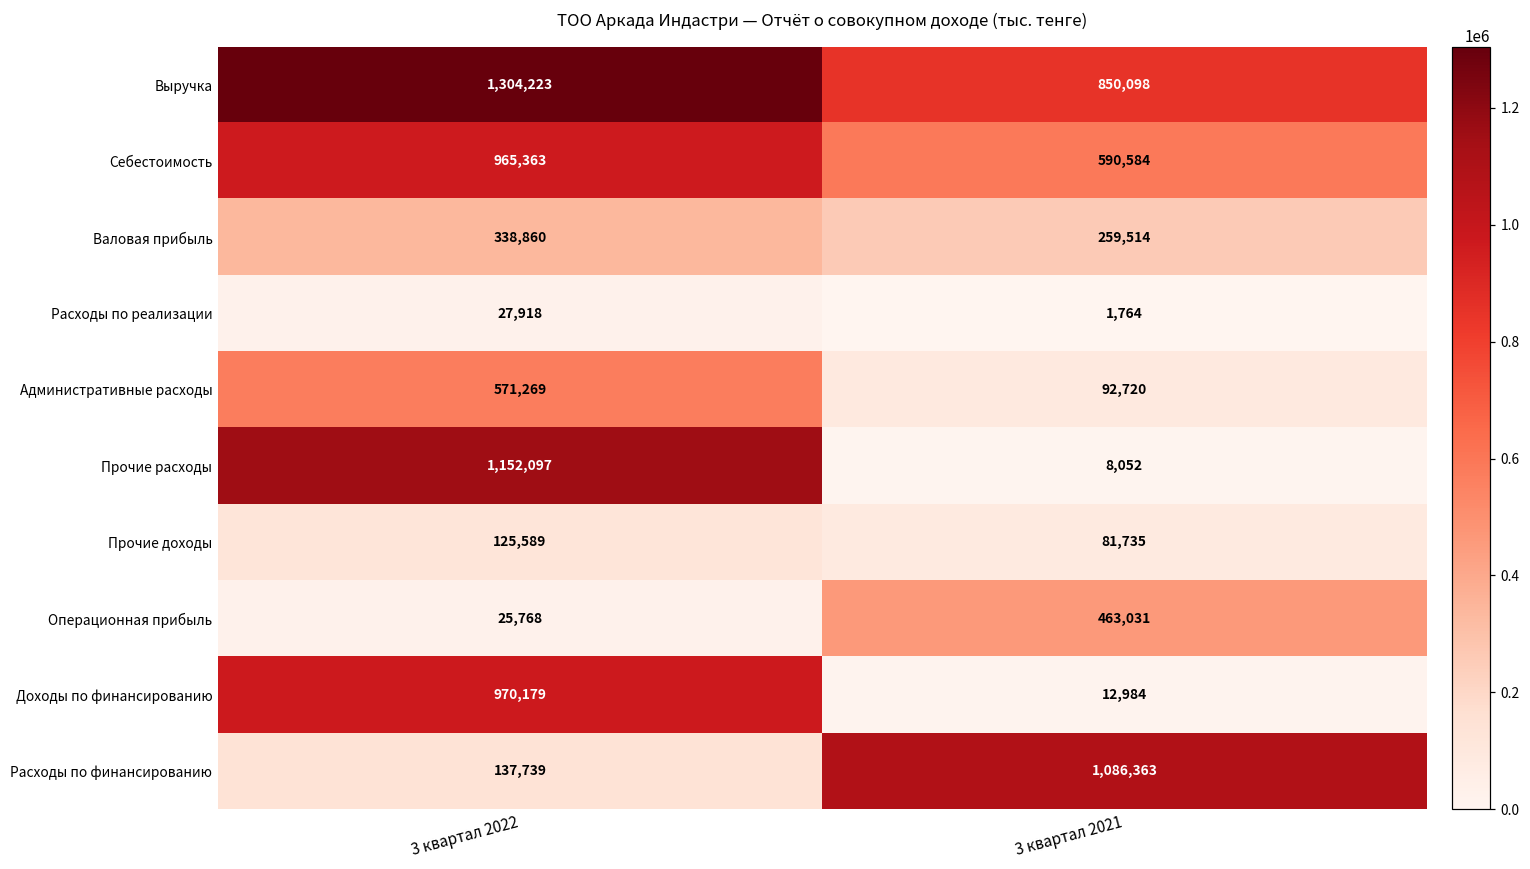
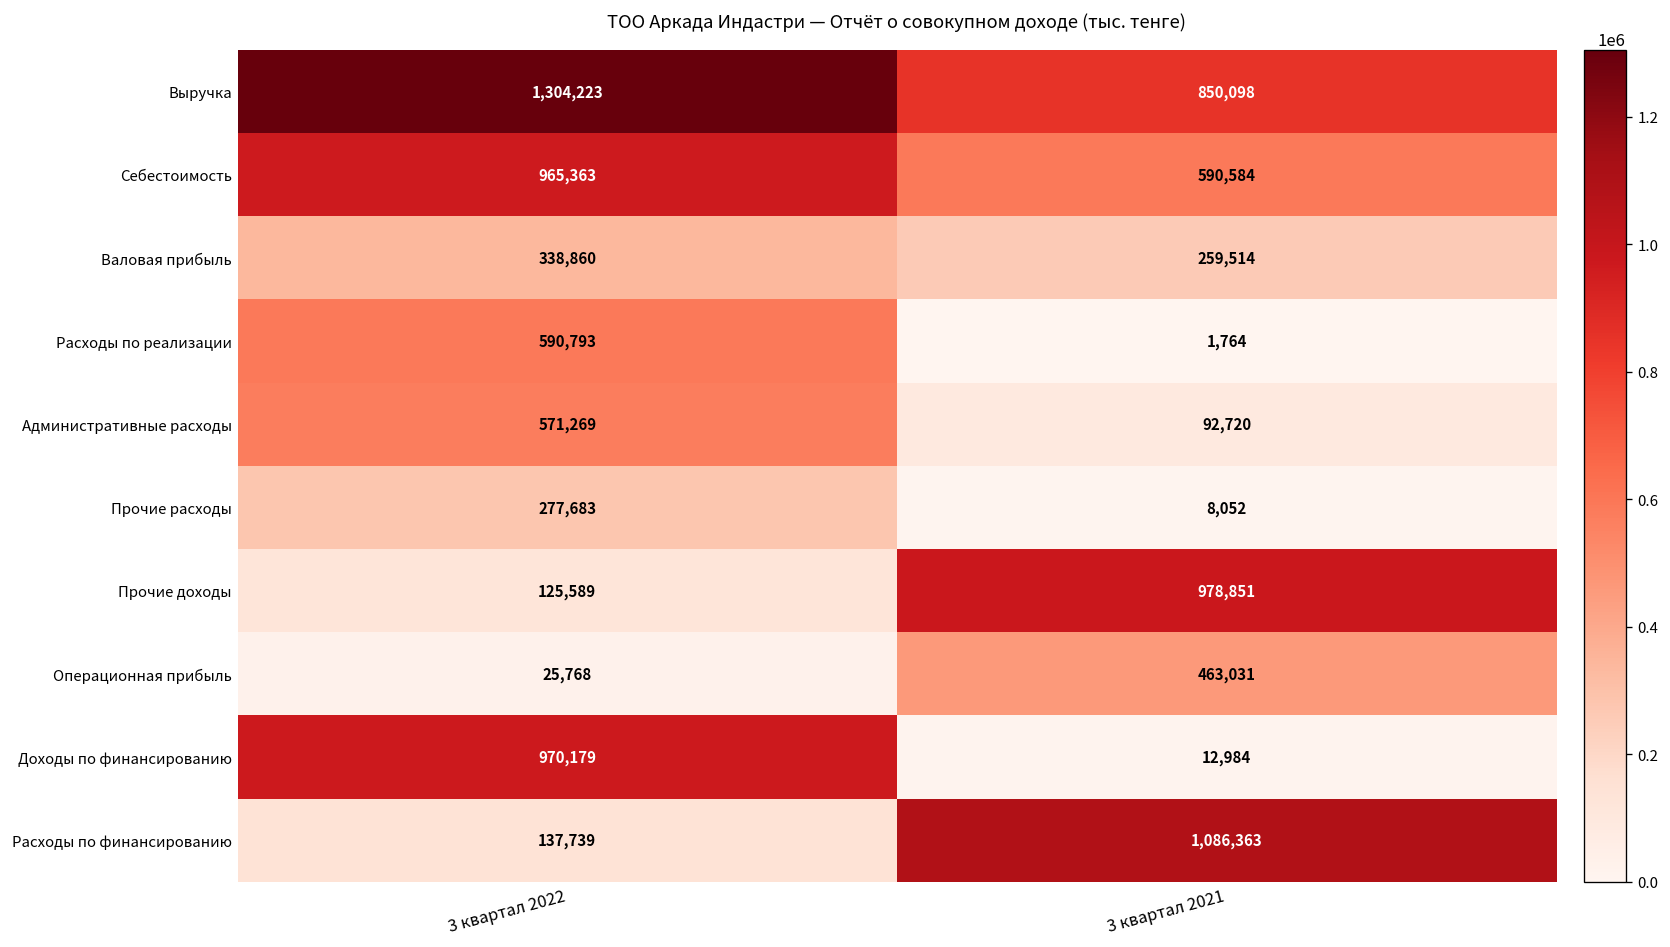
  {
    "Выручка": {
      "3 квартал 2022": "1,304,223",
      "3 квартал 2021": "850,098"
    },
    "Себестоимость": {
      "3 квартал 2022": "965,363",
      "3 квартал 2021": "590,584"
    },
    "Валовая прибыль": {
      "3 квартал 2022": "338,860",
      "3 квартал 2021": "259,514"
    },
    "Расходы по реализации": {
-     "3 квартал 2022": "27,918",
+     "3 квартал 2022": "590,793",
      "3 квартал 2021": "1,764"
    },
    "Административные расходы": {
      "3 квартал 2022": "571,269",
      "3 квартал 2021": "92,720"
    },
    "Прочие расходы": {
-     "3 квартал 2022": "1,152,097",
+     "3 квартал 2022": "277,683",
      "3 квартал 2021": "8,052"
    },
    "Прочие доходы": {
      "3 квартал 2022": "125,589",
-     "3 квартал 2021": "81,735"
+     "3 квартал 2021": "978,851"
    },
    "Операционная прибыль": {
      "3 квартал 2022": "25,768",
      "3 квартал 2021": "463,031"
    },
    "Доходы по финансированию": {
      "3 квартал 2022": "970,179",
      "3 квартал 2021": "12,984"
    },
    "Расходы по финансированию": {
      "3 квартал 2022": "137,739",
      "3 квартал 2021": "1,086,363"
    }
  }
